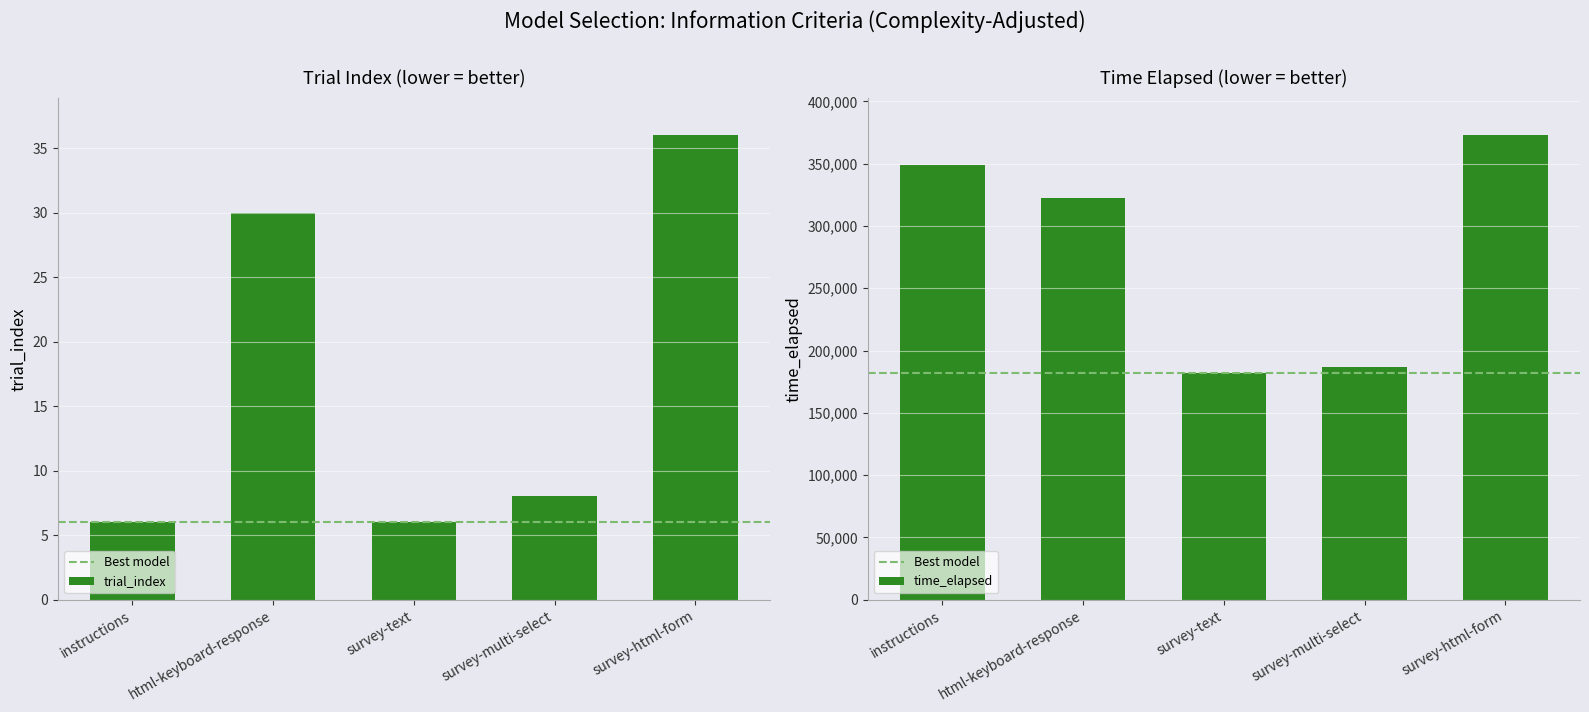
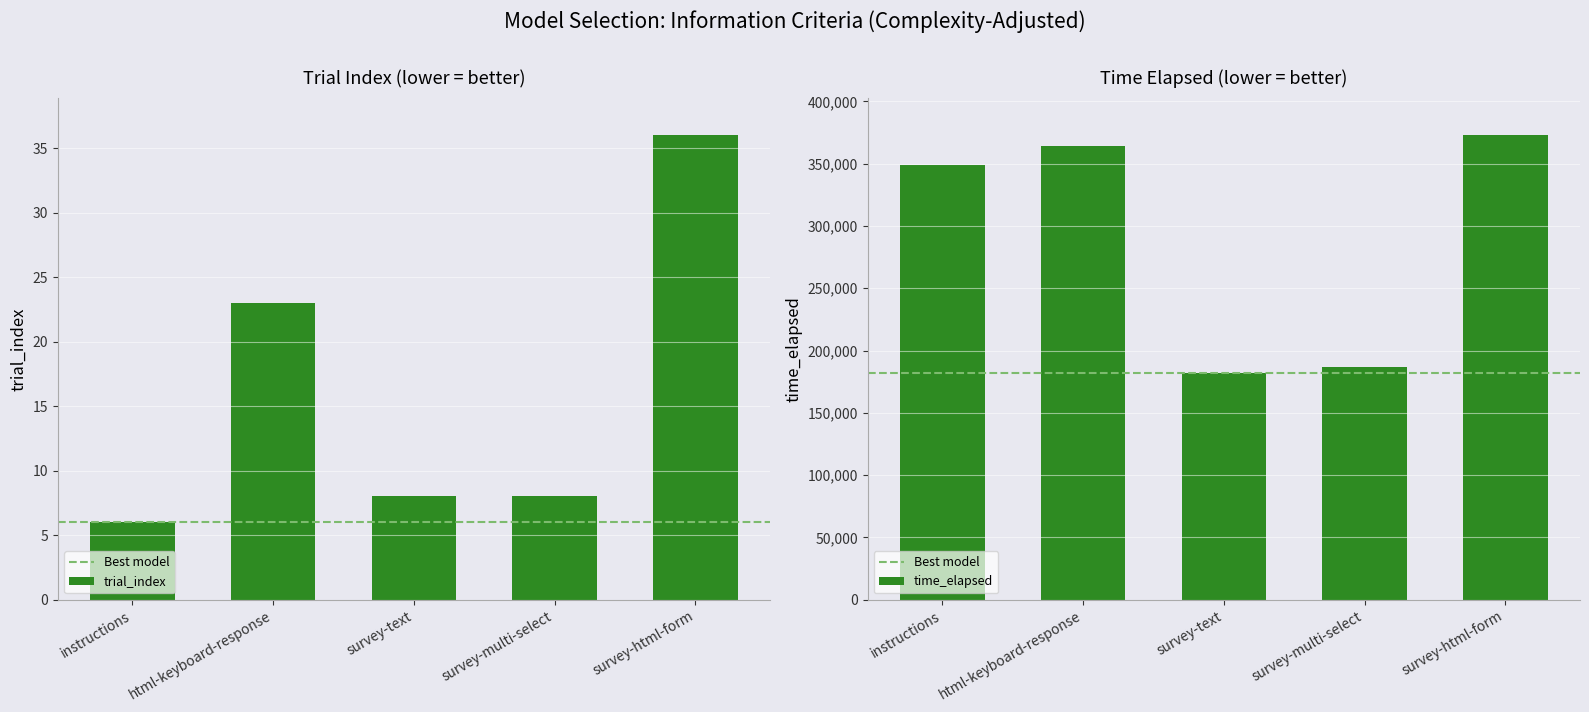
  {
    "Trial Index (lower = better)": {
      "instructions": "6",
-     "html-keyboard-response": "30",
-     "survey-text": "6",
+     "html-keyboard-response": "23",
+     "survey-text": "8",
      "survey-multi-select": "8",
      "survey-html-form": "36"
    },
    "Time Elapsed (lower = better)": {
      "instructions": "349,000",
-     "html-keyboard-response": "323,000",
+     "html-keyboard-response": "364,000",
      "survey-text": "182,000",
      "survey-multi-select": "186,000",
      "survey-html-form": "373,000"
    }
  }
